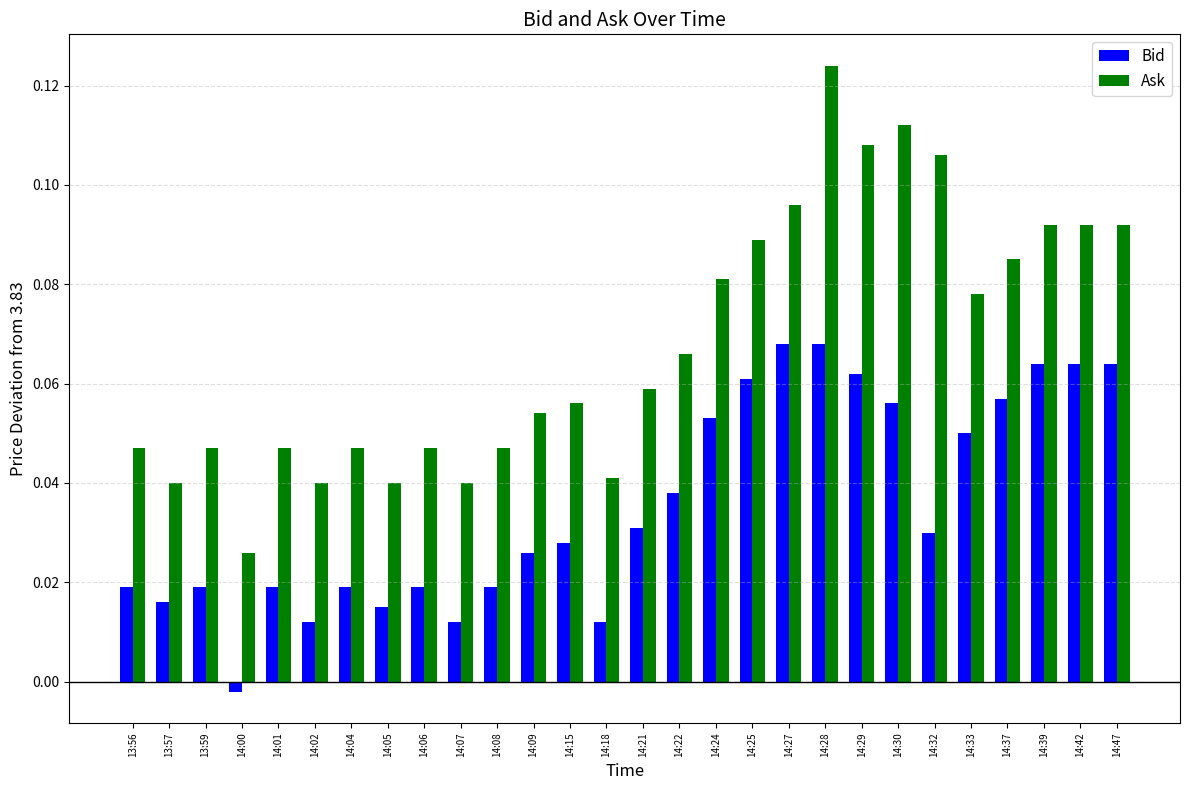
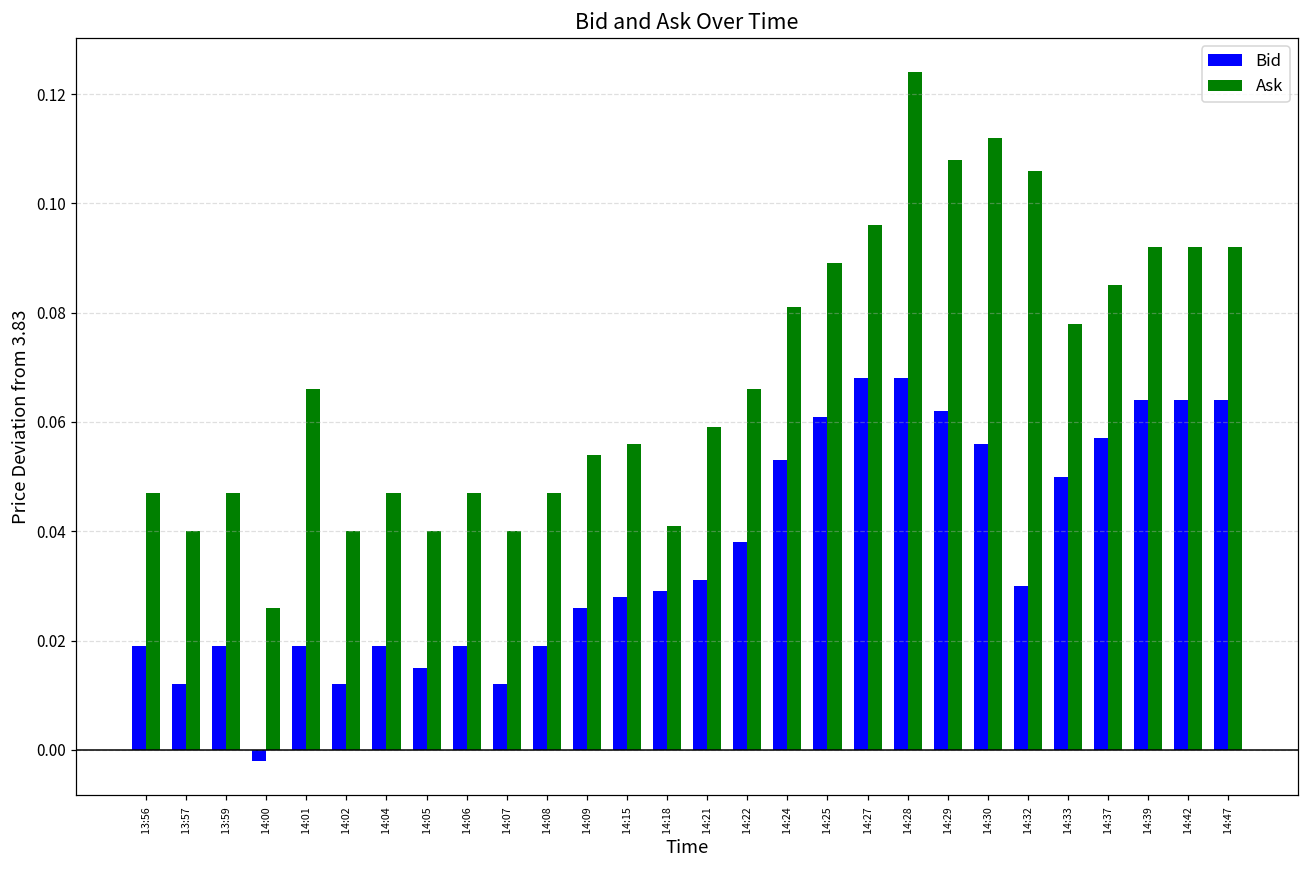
  {
    "Bid": {
      "13:56": 0.019,
-     "13:57": 0.016,
+     "13:57": 0.012,
      "13:59": 0.019,
      "14:00": -0.002,
      "14:01": 0.019,
      "14:02": 0.012,
      "14:04": 0.019,
      "14:05": 0.015,
      "14:06": 0.019,
      "14:07": 0.012,
      "14:08": 0.019,
      "14:09": 0.026,
      "14:15": 0.028,
-     "14:18": 0.012,
+     "14:18": 0.029,
      "14:21": 0.031,
      "14:22": 0.038,
      "14:24": 0.053,
      "14:25": 0.061,
      "14:27": 0.068,
      "14:28": 0.068,
      "14:29": 0.062,
      "14:30": 0.056,
      "14:32": 0.030,
      "14:33": 0.050,
      "14:37": 0.057,
      "14:39": 0.064,
      "14:42": 0.064,
      "14:47": 0.064
    },
    "Ask": {
      "13:56": 0.047,
      "13:57": 0.040,
      "13:59": 0.047,
      "14:00": 0.026,
-     "14:01": 0.047,
+     "14:01": 0.066,
      "14:02": 0.040,
      "14:04": 0.047,
      "14:05": 0.040,
      "14:06": 0.047,
      "14:07": 0.040,
      "14:08": 0.047,
      "14:09": 0.054,
      "14:15": 0.056,
      "14:18": 0.041,
      "14:21": 0.059,
      "14:22": 0.066,
      "14:24": 0.081,
      "14:25": 0.089,
      "14:27": 0.096,
      "14:28": 0.124,
      "14:29": 0.108,
      "14:30": 0.112,
      "14:32": 0.106,
      "14:33": 0.078,
      "14:37": 0.085,
      "14:39": 0.092,
      "14:42": 0.092,
      "14:47": 0.092
    }
  }
